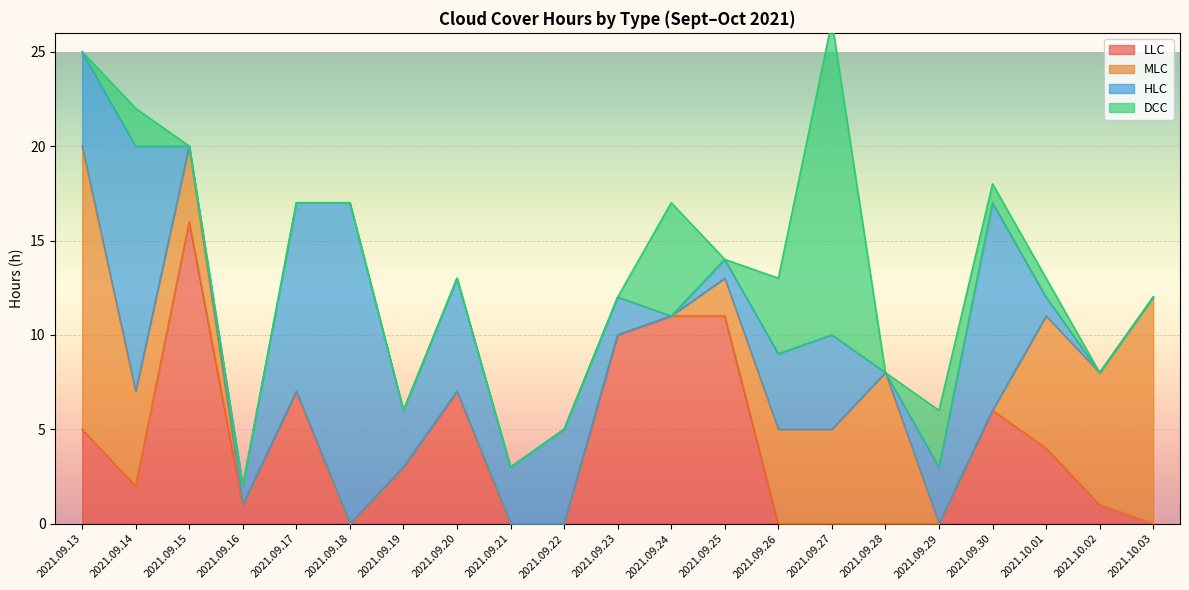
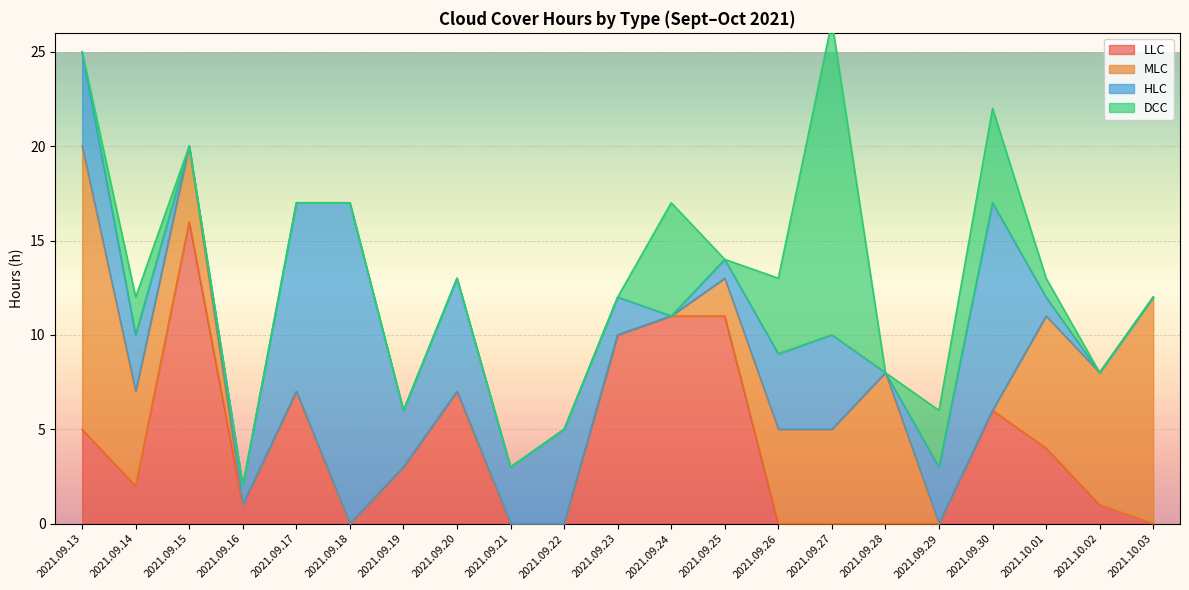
  {
    "HLC": {
-     "2021.09.14": 13,
+     "2021.09.14": 3,
      "2021.09.26": 4,
      "2021.09.27": 5,
      "2021.09.29": 3,
      "2021.09.30": 11,
      "2021.10.01": 1
    },
    "DCC": {
      "2021.09.14": 2,
      "2021.09.24": 6,
      "2021.09.26": 4,
      "2021.09.29": 3,
-     "2021.09.30": 1,
+     "2021.09.30": 5,
      "2021.10.01": 1
    }
  }
